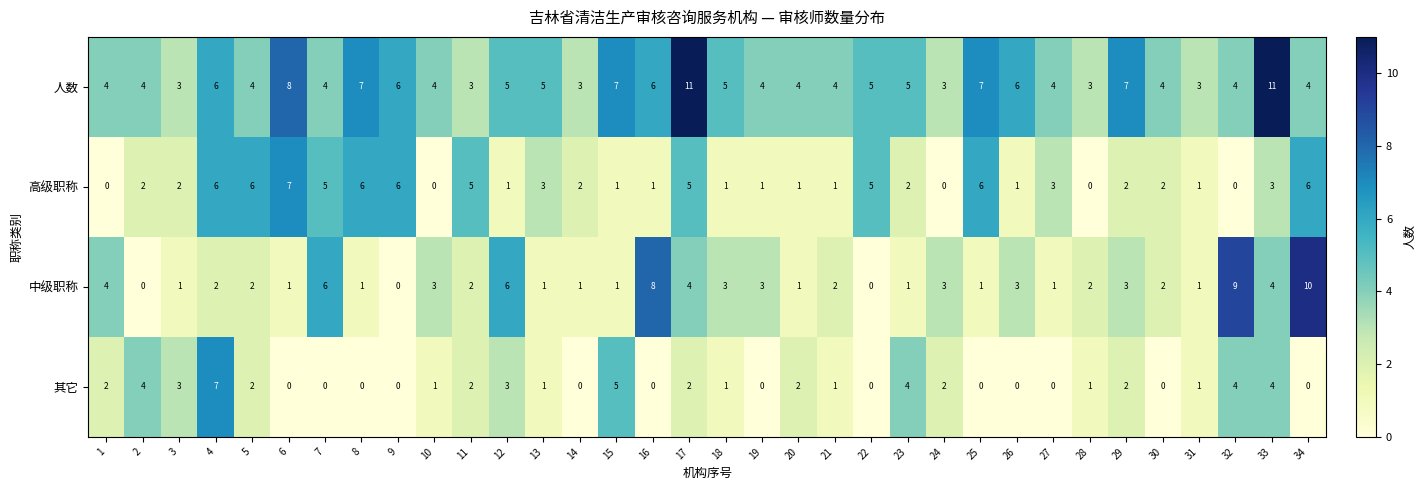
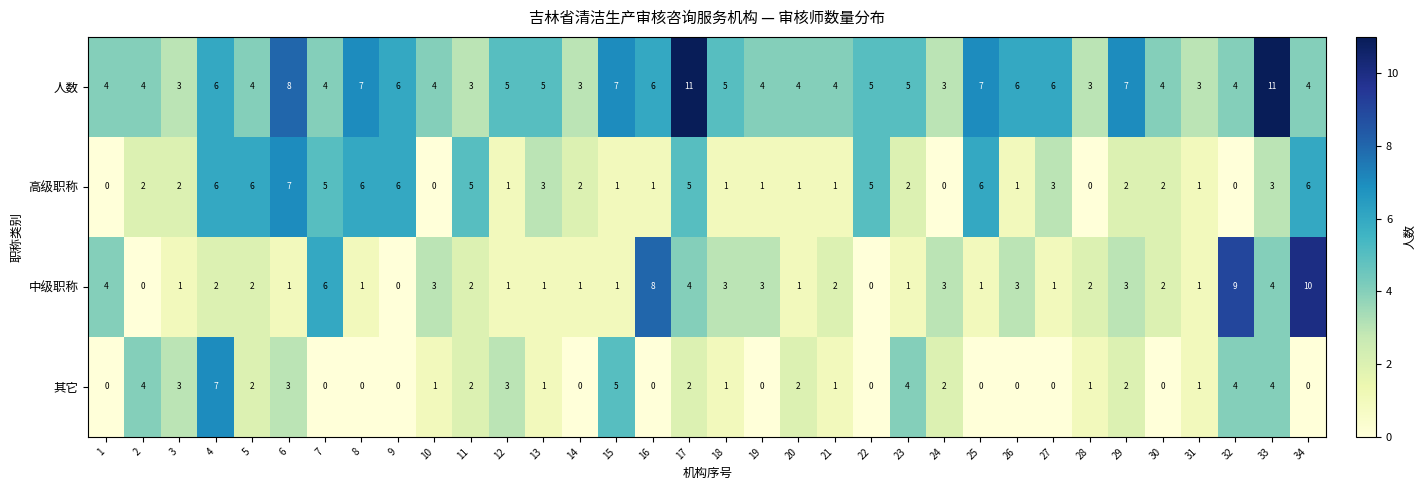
  {
    "人数": {
      "1": 4,
      "2": 4,
      "3": 3,
      "4": 6,
      "5": 4,
      "6": 8,
      "7": 4,
      "8": 7,
      "9": 6,
      "10": 4,
      "11": 3,
      "12": 5,
      "13": 5,
      "14": 3,
      "15": 7,
      "16": 6,
      "17": 11,
      "18": 5,
      "19": 4,
      "20": 4,
      "21": 4,
      "22": 5,
      "23": 5,
      "24": 3,
      "25": 7,
      "26": 6,
-     "27": 4,
+     "27": 6,
      "28": 3,
      "29": 7,
      "30": 4,
      "31": 3,
      "32": 4,
      "33": 11,
      "34": 4
    },
    "高级职称": {
      "1": 0,
      "2": 2,
      "3": 2,
      "4": 6,
      "5": 6,
      "6": 7,
      "7": 5,
      "8": 6,
      "9": 6,
      "10": 0,
      "11": 5,
      "12": 1,
      "13": 3,
      "14": 2,
      "15": 1,
      "16": 1,
      "17": 5,
      "18": 1,
      "19": 1,
      "20": 1,
      "21": 1,
      "22": 5,
      "23": 2,
      "24": 0,
      "25": 6,
      "26": 1,
      "27": 3,
      "28": 0,
      "29": 2,
      "30": 2,
      "31": 1,
      "32": 0,
      "33": 3,
      "34": 6
    },
    "中级职称": {
      "1": 4,
      "2": 0,
      "3": 1,
      "4": 2,
      "5": 2,
      "6": 1,
      "7": 6,
      "8": 1,
      "9": 0,
      "10": 3,
      "11": 2,
-     "12": 6,
+     "12": 1,
      "13": 1,
      "14": 1,
      "15": 1,
      "16": 8,
      "17": 4,
      "18": 3,
      "19": 3,
      "20": 1,
      "21": 2,
      "22": 0,
      "23": 1,
      "24": 3,
      "25": 1,
      "26": 3,
      "27": 1,
      "28": 2,
      "29": 3,
      "30": 2,
      "31": 1,
      "32": 9,
      "33": 4,
      "34": 10
    },
    "其它": {
-     "1": 2,
+     "1": 0,
      "2": 4,
      "3": 3,
      "4": 7,
      "5": 2,
-     "6": 0,
+     "6": 3,
      "7": 0,
      "8": 0,
      "9": 0,
      "10": 1,
      "11": 2,
      "12": 3,
      "13": 1,
      "14": 0,
      "15": 5,
      "16": 0,
      "17": 2,
      "18": 1,
      "19": 0,
      "20": 2,
      "21": 1,
      "22": 0,
      "23": 4,
      "24": 2,
      "25": 0,
      "26": 0,
      "27": 0,
      "28": 1,
      "29": 2,
      "30": 0,
      "31": 1,
      "32": 4,
      "33": 4,
      "34": 0
    }
  }
